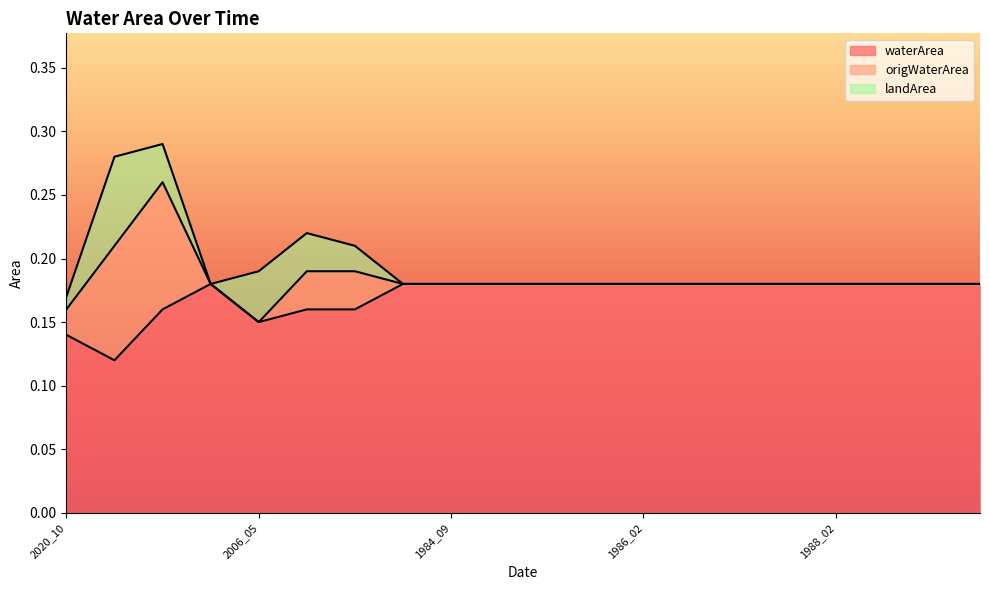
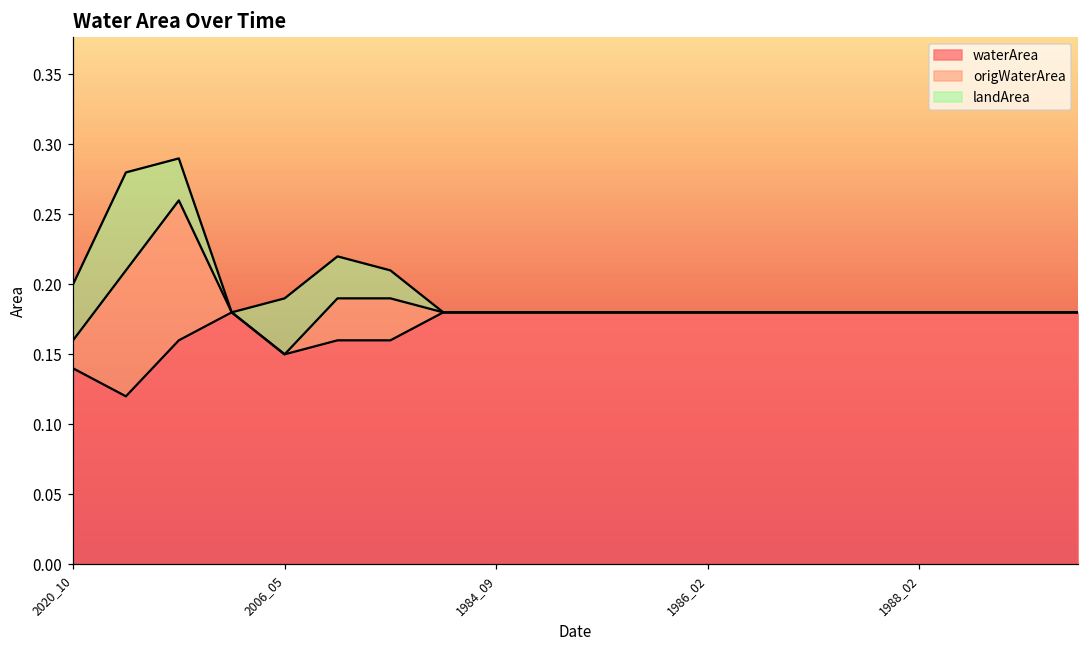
  {
    "landArea": {
-     "2020_10": 0.01,
+     "2020_10": 0.04,
      "2006_05": 0.04
    }
  }
